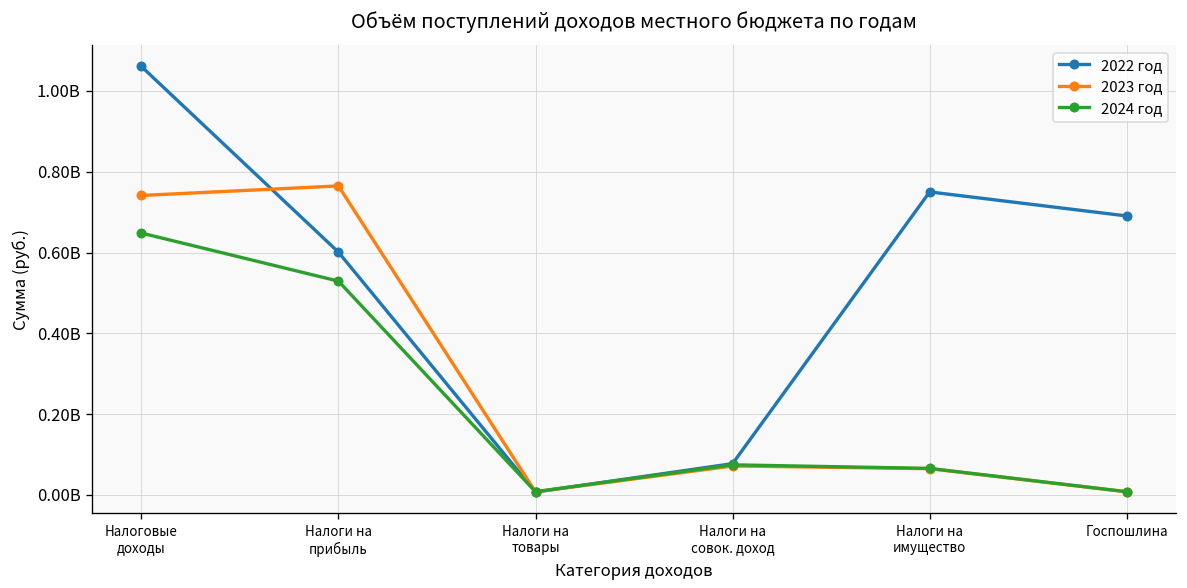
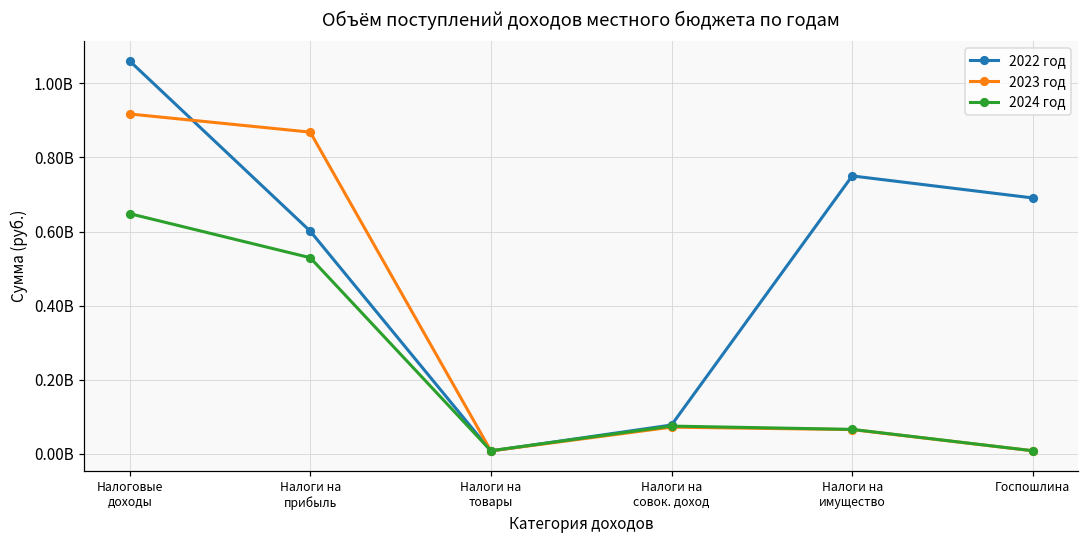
  {
    "2022 год": {
      "Налоговые доходы": 1060000000,
      "Налоги на прибыль": 600000000,
      "Налоги на имущество": 750000000,
      "Госпошлина": 690000000
    },
    "2023 год": {
-     "Налоговые доходы": 740000000,
-     "Налоги на прибыль": 760000000
+     "Налоговые доходы": 920000000,
+     "Налоги на прибыль": 870000000
    },
    "2024 год": {
      "Налоговые доходы": 650000000,
      "Налоги на прибыль": 530000000
    }
  }
